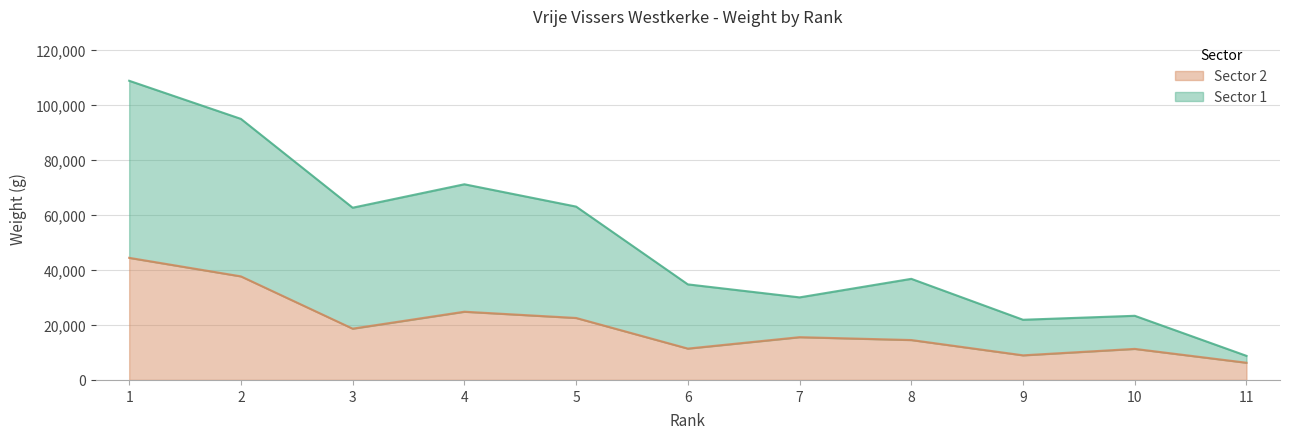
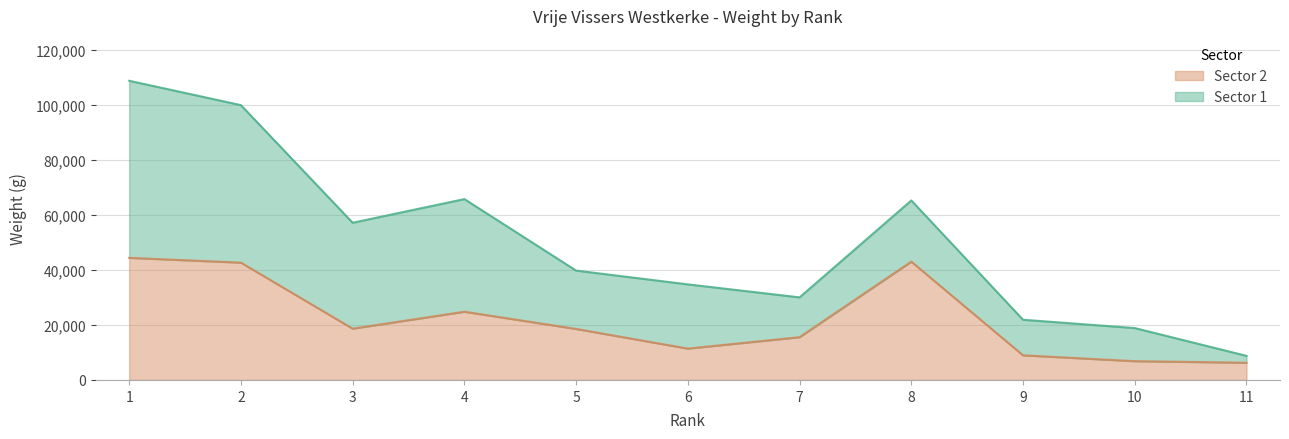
  {
    "Sector 2": {
      "1": "44,000",
-     "2": "38,000",
+     "2": "43,000",
      "3": "19,000",
      "4": "25,000",
-     "5": "23,000",
+     "5": "19,000",
      "6": "11,000",
      "7": "16,000",
-     "8": "15,000",
+     "8": "43,000",
      "9": "9,000",
-     "10": "11,000",
+     "10": "7,000",
      "11": "6,000"
    },
    "Sector 1": {
      "1": "64,000",
      "2": "57,000",
-     "3": "44,000",
-     "4": "46,000",
-     "5": "41,000",
+     "3": "39,000",
+     "4": "41,000",
+     "5": "21,000",
      "6": "23,000",
      "7": "14,000",
      "8": "22,000",
      "9": "13,000",
      "10": "12,000",
      "11": "3,000"
    }
  }
